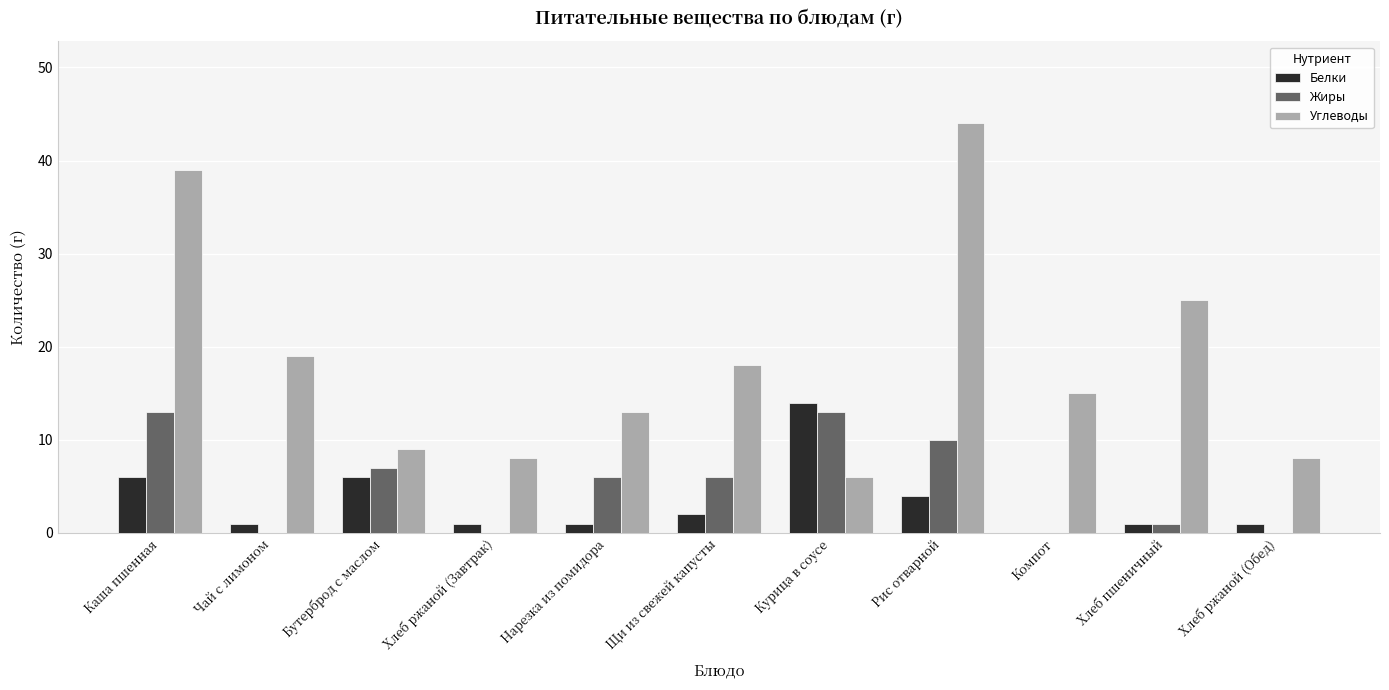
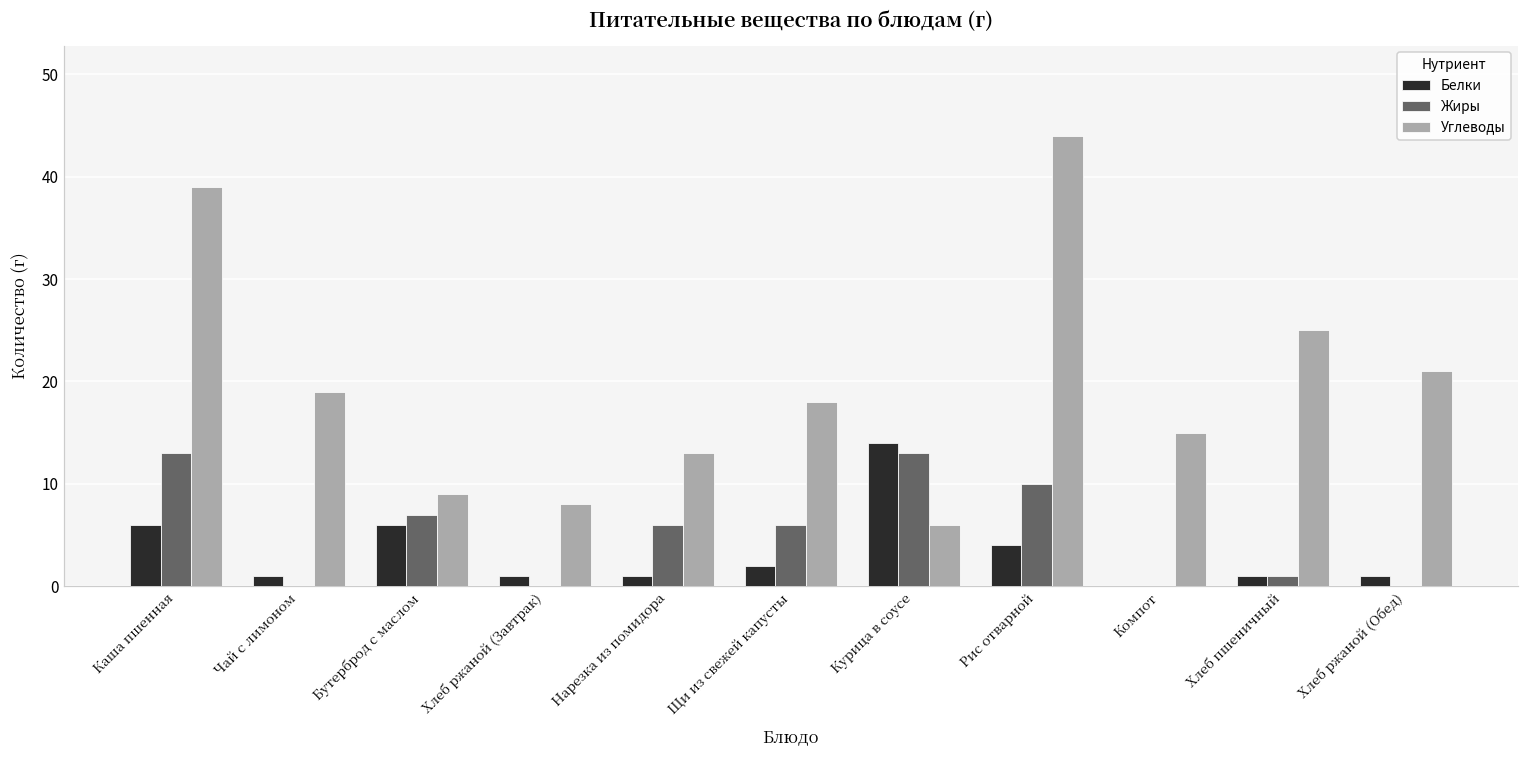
  {
    "Белки": {
      "Каша пшенная": 6,
      "Чай с лимоном": 1,
      "Бутерброд с маслом": 6,
      "Хлеб ржаной (Завтрак)": 1,
      "Нарезка из помидора": 1,
      "Щи из свежей капусты": 2,
      "Курица в соусе": 14,
      "Рис отварной": 4,
      "Компот": 0,
      "Хлеб пшеничный": 1,
      "Хлеб ржаной (Обед)": 1
    },
    "Жиры": {
      "Каша пшенная": 13,
      "Чай с лимоном": 0,
      "Бутерброд с маслом": 7,
      "Хлеб ржаной (Завтрак)": 0,
      "Нарезка из помидора": 6,
      "Щи из свежей капусты": 6,
      "Курица в соусе": 13,
      "Рис отварной": 10,
      "Компот": 0,
      "Хлеб пшеничный": 1,
      "Хлеб ржаной (Обед)": 0
    },
    "Углеводы": {
      "Каша пшенная": 39,
      "Чай с лимоном": 19,
      "Бутерброд с маслом": 9,
      "Хлеб ржаной (Завтрак)": 8,
      "Нарезка из помидора": 13,
      "Щи из свежей капусты": 18,
      "Курица в соусе": 6,
      "Рис отварной": 44,
      "Компот": 15,
      "Хлеб пшеничный": 25,
-     "Хлеб ржаной (Обед)": 8
+     "Хлеб ржаной (Обед)": 21
    }
  }
